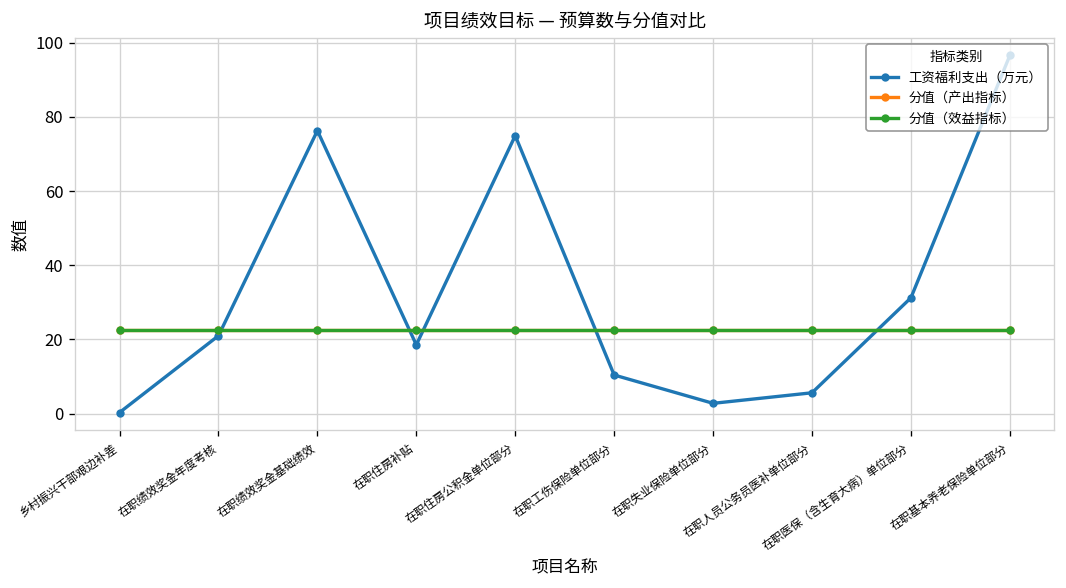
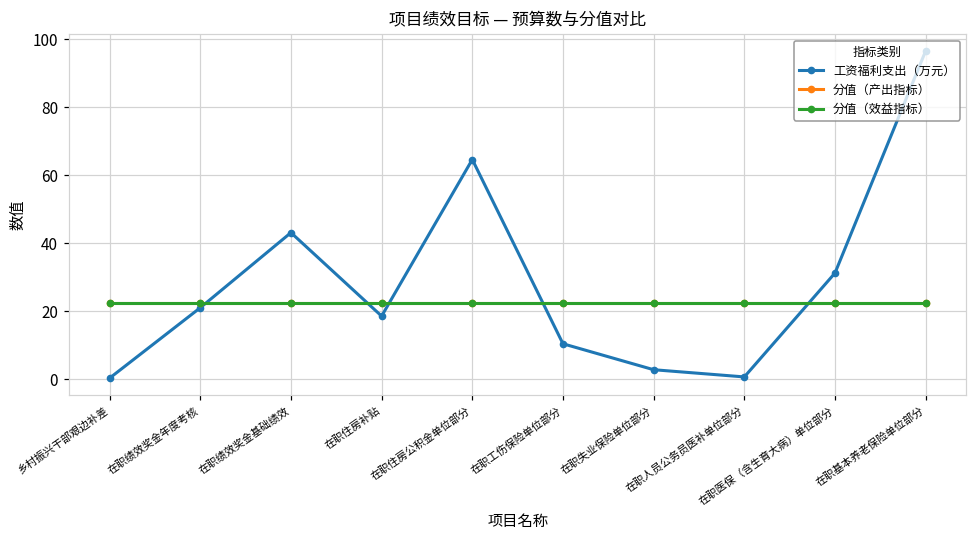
  {
    "工资福利支出（万元）": {
      "乡村振兴干部艰边补差": 0,
      "在职绩效奖金年度考核": 21,
-     "在职绩效奖金基础绩效": 76,
+     "在职绩效奖金基础绩效": 43,
      "在职住房补贴": 19,
-     "在职住房公积金单位部分": 75,
+     "在职住房公积金单位部分": 65,
      "在职工伤保险单位部分": 10,
      "在职失业保险单位部分": 3,
-     "在职人员公务员医补单位部分": 6,
+     "在职人员公务员医补单位部分": 1,
      "在职医保（含生育大病）单位部分": 31
    },
    "分值（效益指标）": {
      "乡村振兴干部艰边补差": 23,
      "在职绩效奖金年度考核": 23,
      "在职绩效奖金基础绩效": 23,
      "在职住房补贴": 23,
      "在职住房公积金单位部分": 23,
      "在职工伤保险单位部分": 23,
      "在职失业保险单位部分": 23,
      "在职人员公务员医补单位部分": 23,
      "在职医保（含生育大病）单位部分": 23,
      "在职基本养老保险单位部分": 23
    }
  }
